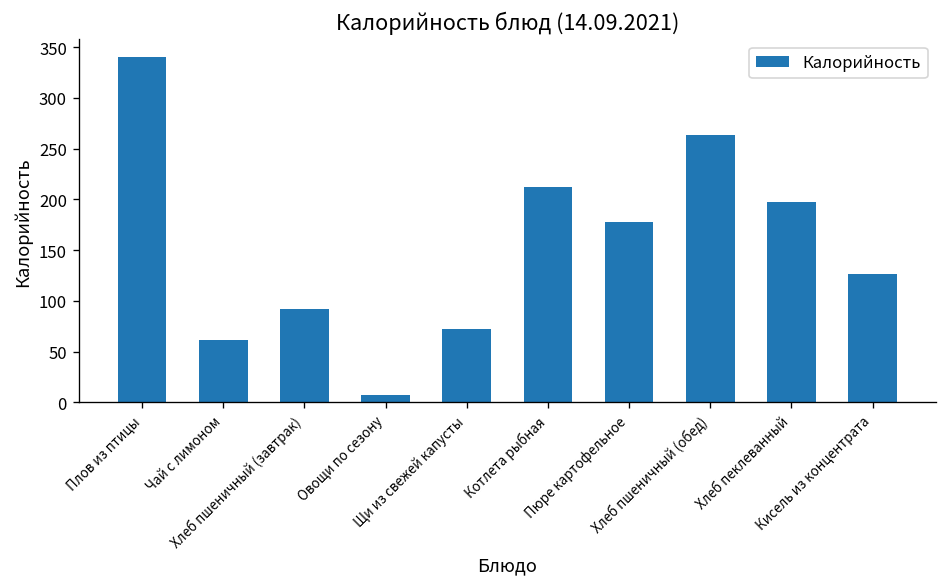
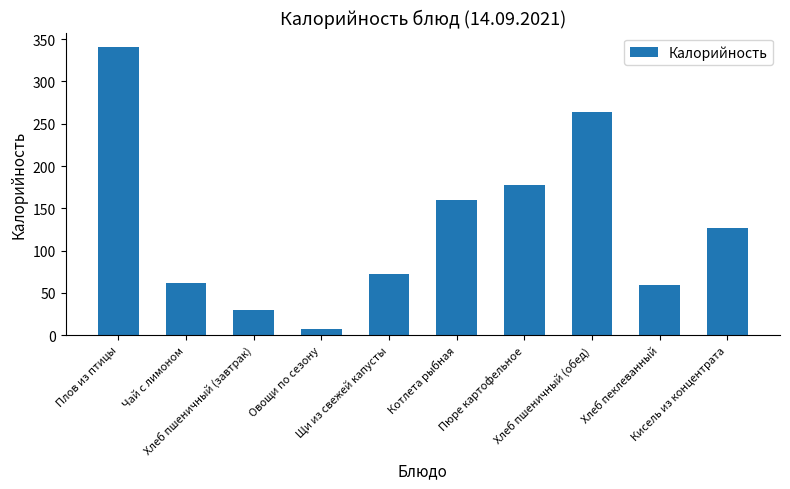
  {
    "Плов из птицы": 340,
    "Чай с лимоном": 60,
-   "Хлеб пшеничный (завтрак)": 90,
+   "Хлеб пшеничный (завтрак)": 30,
    "Овощи по сезону": 10,
    "Щи из свежей капусты": 70,
-   "Котлета рыбная": 210,
+   "Котлета рыбная": 160,
    "Пюре картофельное": 180,
    "Хлеб пшеничный (обед)": 260,
-   "Хлеб пеклеванный": 200,
+   "Хлеб пеклеванный": 60,
    "Кисель из концентрата": 130
  }
